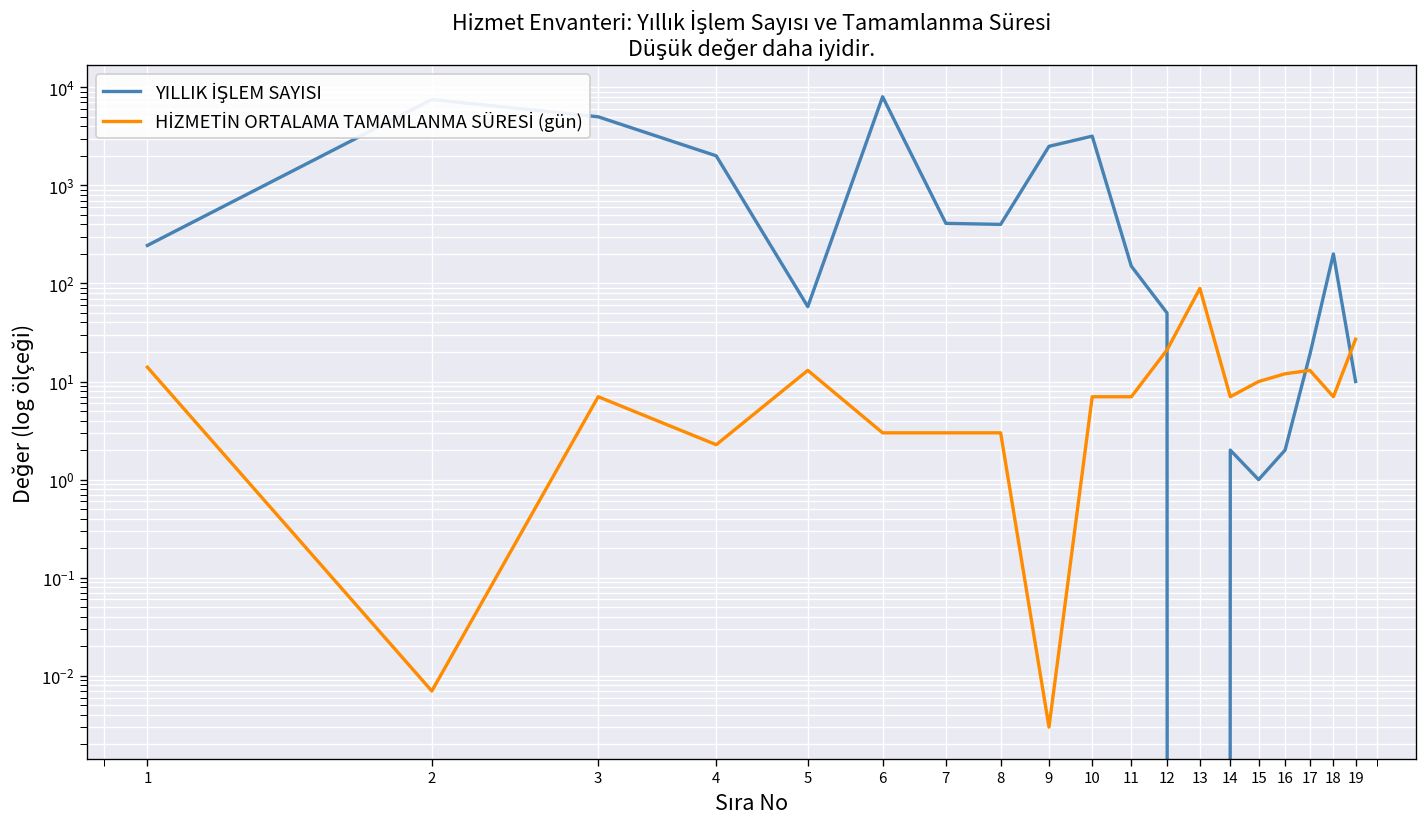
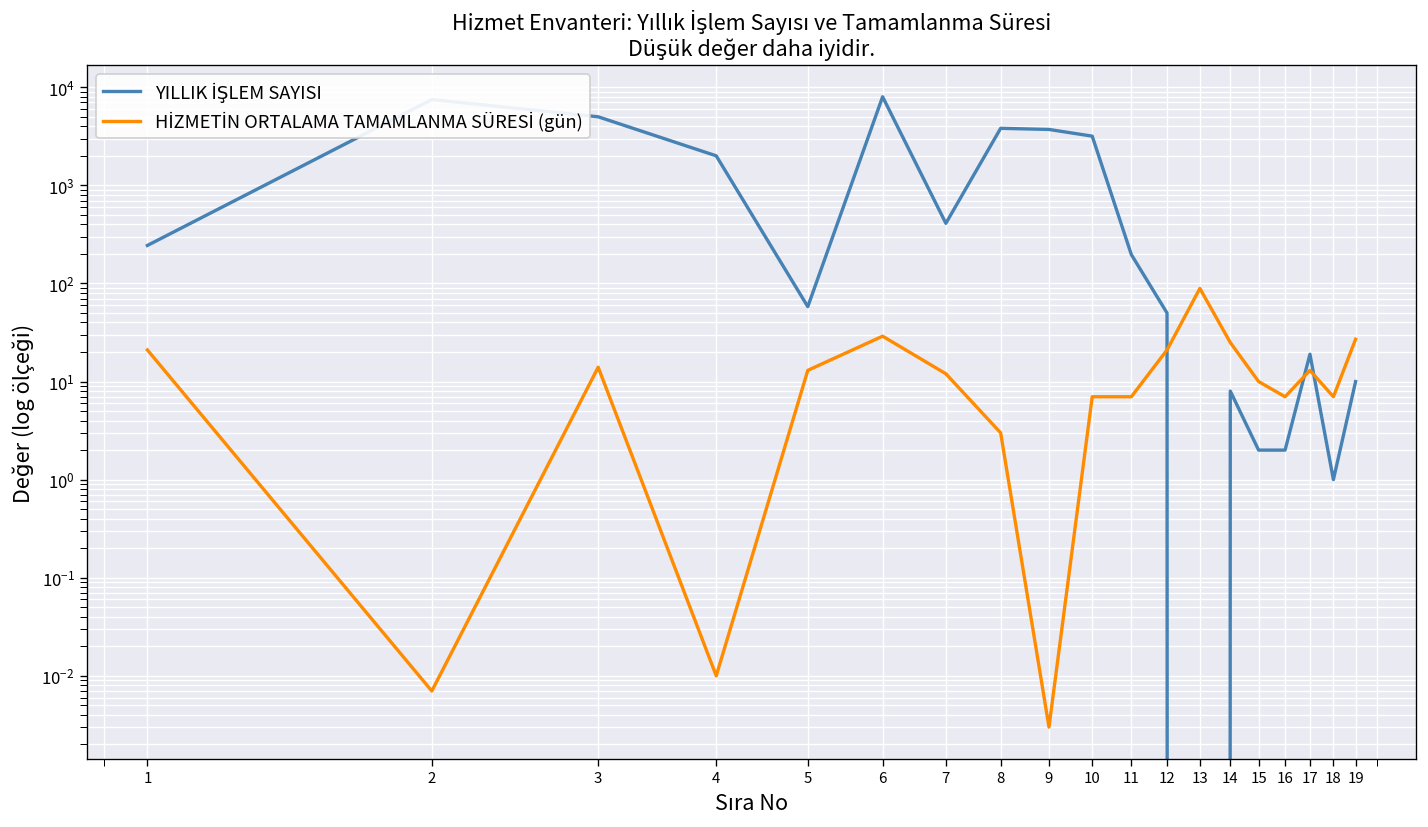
  {
    "YILLIK İŞLEM SAYISI": {
      "1": 240,
      "3": 5000,
      "4": 2000,
      "5": 60,
      "6": 8000,
      "7": 400,
-     "8": 400,
-     "9": 2500,
+     "8": 4000,
+     "9": 4000,
      "10": 3200,
-     "11": 150,
+     "11": 200,
      "12": 50,
-     "14": 2,
-     "15": 1,
+     "14": 8,
+     "15": 2,
      "16": 2,
      "17": 19,
-     "18": 200,
+     "18": 1,
      "19": 10
    },
    "HİZMETİN ORTALAMA TAMAMLANMA SÜRESİ (gün)": {
-     "1": 14,
+     "1": 21,
      "2": 0.007,
-     "3": 7,
-     "4": 2.3,
+     "3": 14,
+     "4": 0.01,
      "5": 13,
-     "6": 3,
-     "7": 3,
+     "6": 29,
+     "7": 12,
      "8": 3.0,
      "9": 0.0030,
      "10": 7,
      "11": 7,
      "12": 21,
      "13": 90,
-     "14": 7,
+     "14": 25,
      "15": 10,
-     "16": 12,
+     "16": 7,
      "17": 13,
      "18": 7,
      "19": 27
    }
  }
